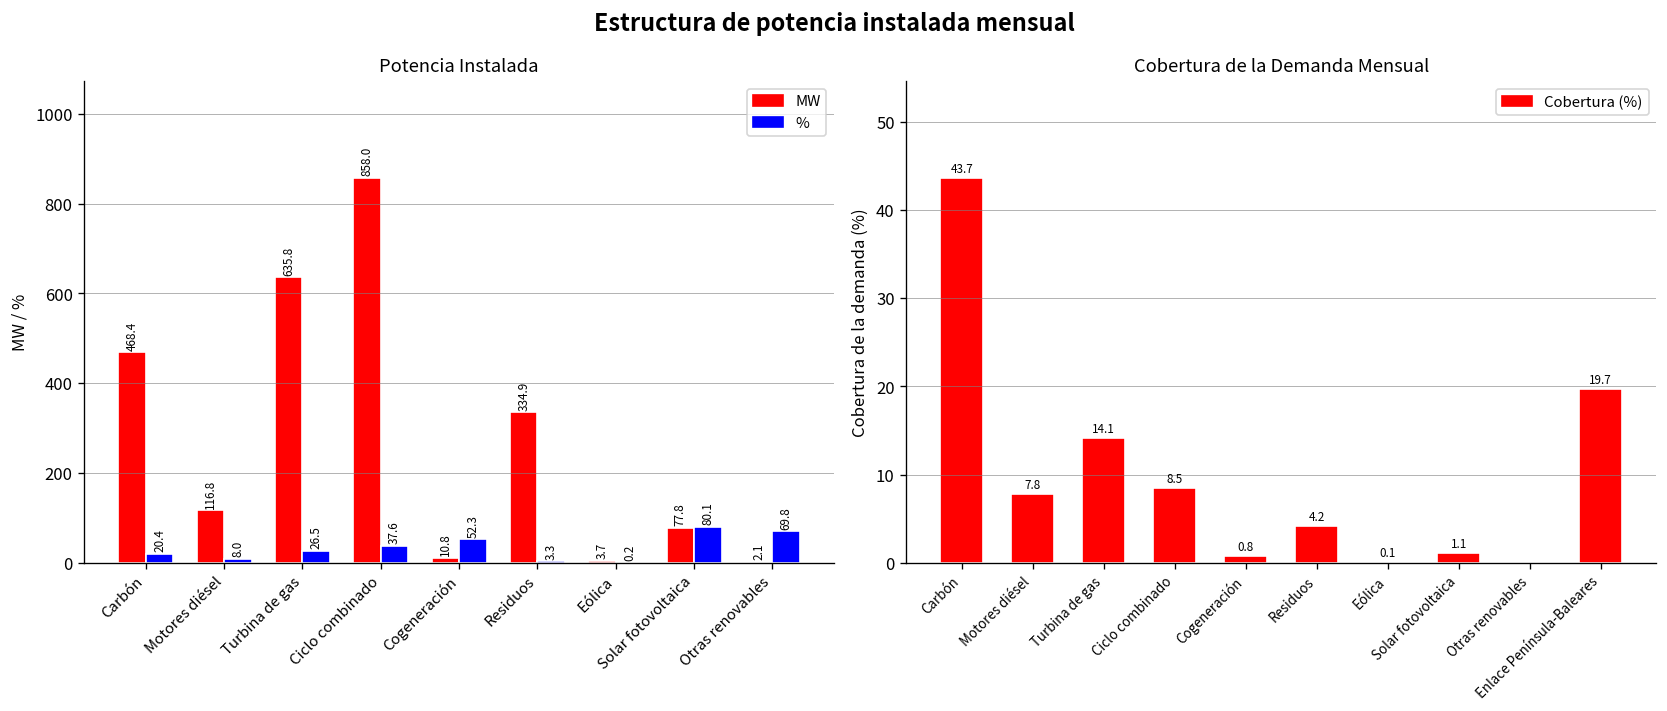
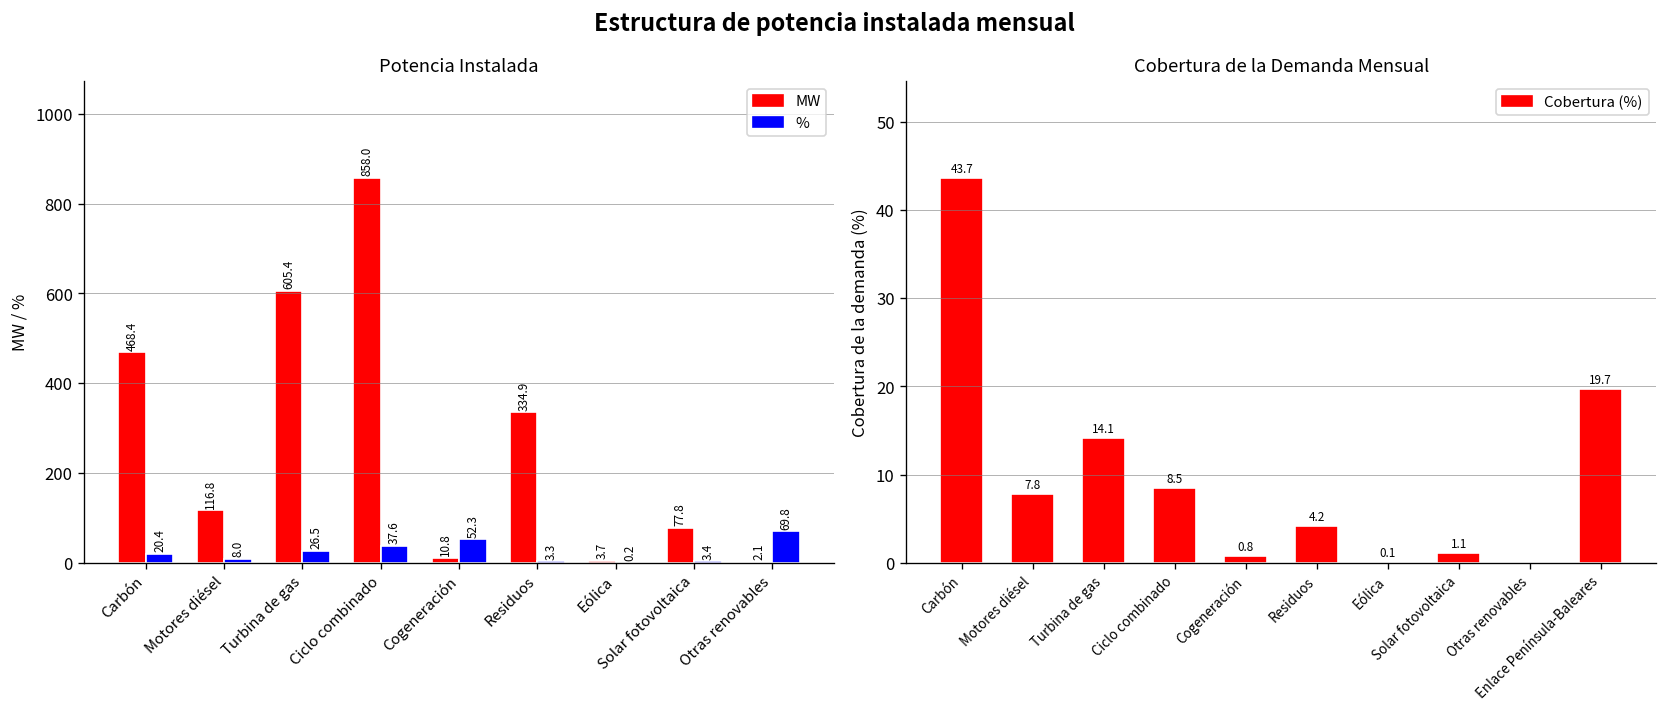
  {
    "Potencia Instalada": {
      "MW": {
        "Carbón": 468.4,
        "Motores diésel": 116.8,
-       "Turbina de gas": 635.8,
+       "Turbina de gas": 605.4,
        "Ciclo combinado": 858.0,
        "Cogeneración": 10.8,
        "Residuos": 334.9,
        "Eólica": 3.7,
        "Solar fotovoltaica": 77.8,
        "Otras renovables": 2.1
      },
      "%": {
        "Carbón": 20.4,
        "Motores diésel": 8.0,
        "Turbina de gas": 26.5,
        "Ciclo combinado": 37.6,
        "Cogeneración": 52.3,
        "Residuos": 3.3,
        "Eólica": 0.2,
-       "Solar fotovoltaica": 80.1,
+       "Solar fotovoltaica": 3.4,
        "Otras renovables": 69.8
      }
    },
    "Cobertura de la Demanda Mensual": {
      "Carbón": 43.7,
      "Motores diésel": 7.8,
      "Turbina de gas": 14.1,
      "Ciclo combinado": 8.5,
      "Cogeneración": 0.8,
      "Residuos": 4.2,
      "Eólica": 0.1,
      "Solar fotovoltaica": 1.1,
      "Enlace Península-Baleares": 19.7
    }
  }
